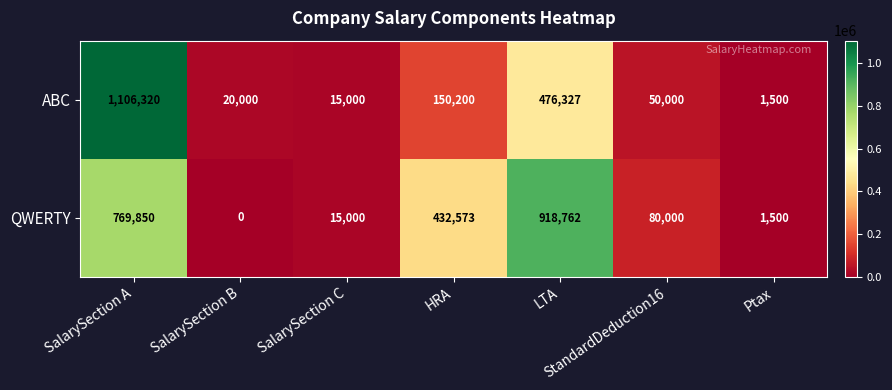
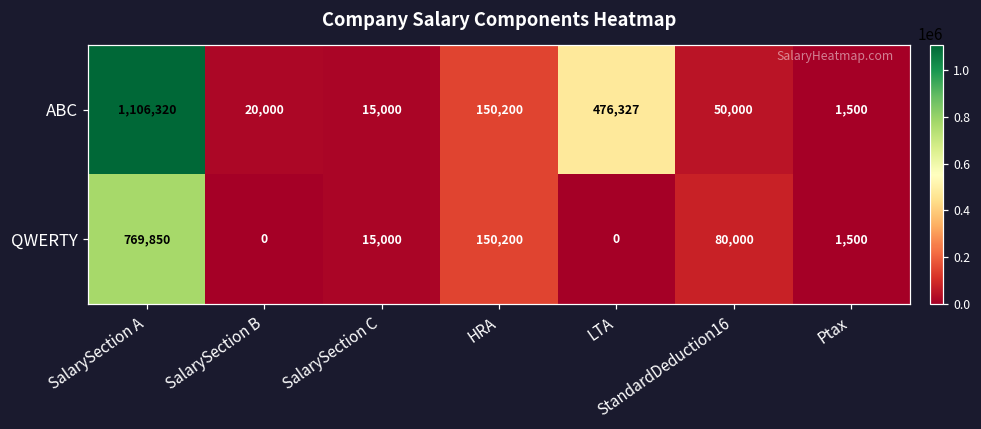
  {
    "ABC": {
      "SalarySection A": "1,106,320",
      "SalarySection B": "20,000",
      "SalarySection C": "15,000",
      "HRA": "150,200",
      "LTA": "476,327",
      "StandardDeduction16": "50,000"
    },
    "QWERTY": {
      "SalarySection A": "769,850",
      "SalarySection B": "0",
      "SalarySection C": "15,000",
-     "HRA": "432,573",
-     "LTA": "918,762",
+     "HRA": "150,200",
+     "LTA": "0",
      "StandardDeduction16": "80,000",
      "Ptax": "1,500"
    }
  }
